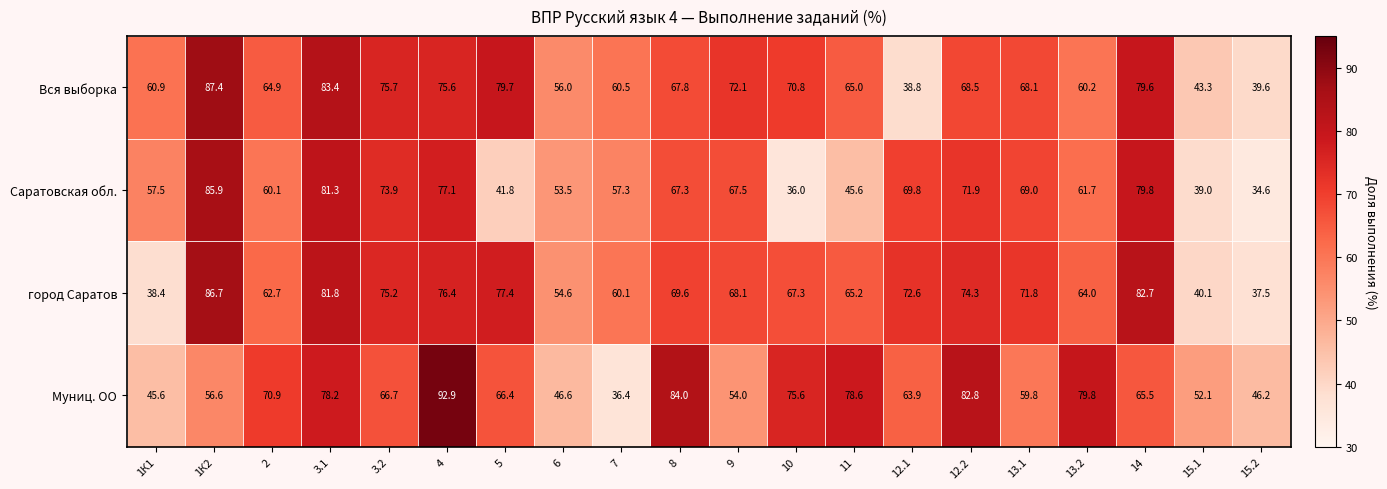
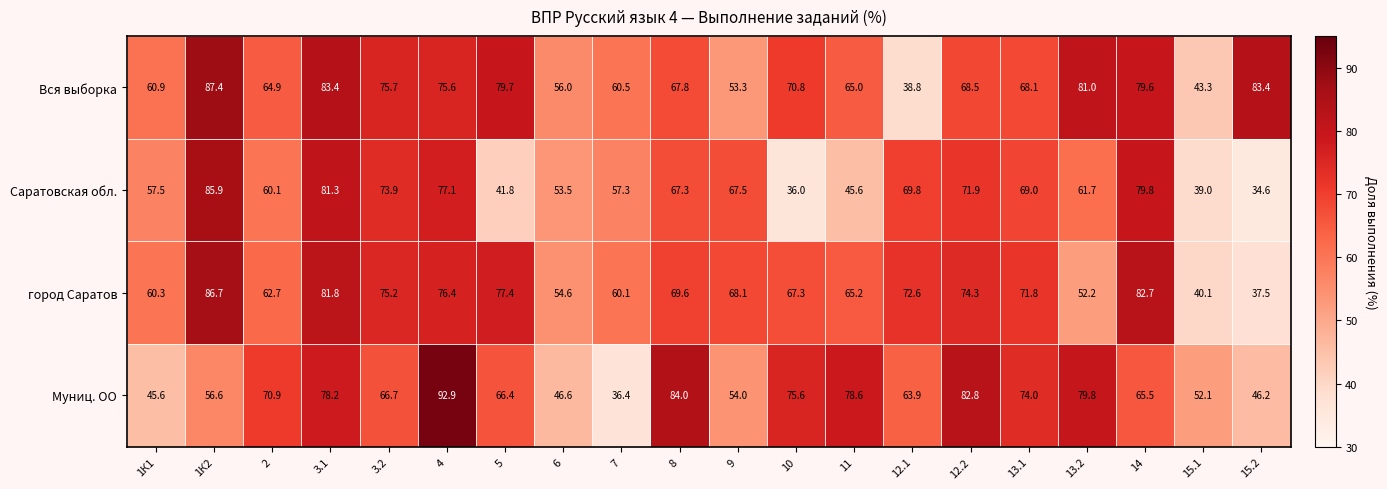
  {
    "Вся выборка": {
      "1К1": 60.9,
      "1К2": 87.4,
      "2": 64.9,
      "3.1": 83.4,
      "3.2": 75.7,
      "4": 75.6,
      "5": 79.7,
      "6": 56.0,
      "7": 60.5,
      "8": 67.8,
-     "9": 72.1,
+     "9": 53.3,
      "10": 70.8,
      "11": 65.0,
      "12.1": 38.8,
      "12.2": 68.5,
      "13.1": 68.1,
-     "13.2": 60.2,
+     "13.2": 81.0,
      "14": 79.6,
      "15.1": 43.3,
-     "15.2": 39.6
+     "15.2": 83.4
    },
    "Саратовская обл.": {
      "1К1": 57.5,
      "1К2": 85.9,
      "2": 60.1,
      "3.1": 81.3,
      "3.2": 73.9,
      "4": 77.1,
      "5": 41.8,
      "6": 53.5,
      "7": 57.3,
      "8": 67.3,
      "9": 67.5,
      "10": 36.0,
      "11": 45.6,
      "12.1": 69.8,
      "12.2": 71.9,
      "13.1": 69.0,
      "13.2": 61.7,
      "14": 79.8,
      "15.1": 39.0,
      "15.2": 34.6
    },
    "город Саратов": {
-     "1К1": 38.4,
+     "1К1": 60.3,
      "1К2": 86.7,
      "2": 62.7,
      "3.1": 81.8,
      "3.2": 75.2,
      "4": 76.4,
      "5": 77.4,
      "6": 54.6,
      "7": 60.1,
      "8": 69.6,
      "9": 68.1,
      "10": 67.3,
      "11": 65.2,
      "12.1": 72.6,
      "12.2": 74.3,
      "13.1": 71.8,
-     "13.2": 64.0,
+     "13.2": 52.2,
      "14": 82.7,
      "15.1": 40.1,
      "15.2": 37.5
    },
    "Муниц. ОО": {
      "1К1": 45.6,
      "1К2": 56.6,
      "2": 70.9,
      "3.1": 78.2,
      "3.2": 66.7,
      "4": 92.9,
      "5": 66.4,
      "6": 46.6,
      "7": 36.4,
      "8": 84.0,
      "9": 54.0,
      "10": 75.6,
      "11": 78.6,
      "12.1": 63.9,
      "12.2": 82.8,
-     "13.1": 59.8,
+     "13.1": 74.0,
      "13.2": 79.8,
      "14": 65.5,
      "15.1": 52.1,
      "15.2": 46.2
    }
  }
